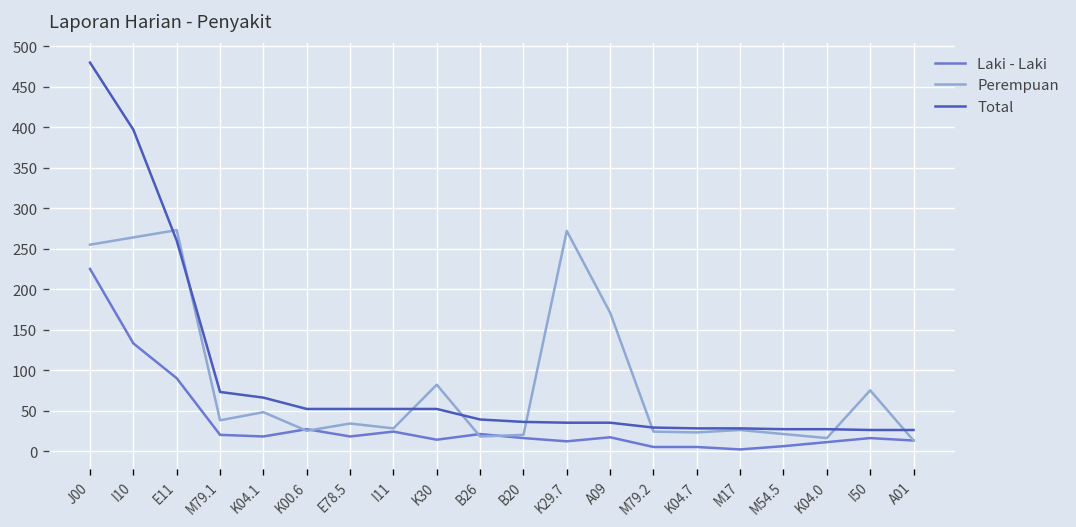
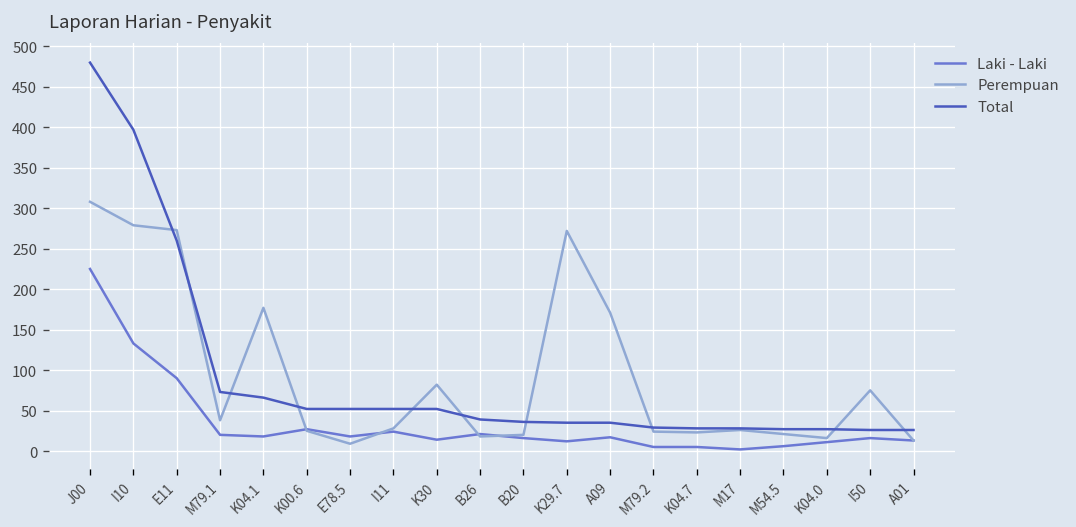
  {
    "Perempuan": {
-     "J00": 260,
-     "I10": 260,
+     "J00": 310,
+     "I10": 280,
      "E11": 270,
      "M79.1": 40,
-     "K04.1": 50,
-     "E78.5": 30,
+     "K04.1": 180,
+     "E78.5": 10,
      "I11": 30,
      "K30": 80,
      "B20": 20,
      "K29.7": 270,
      "A09": 170,
      "M79.2": 20,
      "K04.7": 20,
      "M54.5": 20,
      "K04.0": 20,
      "I50": 80
    }
  }
